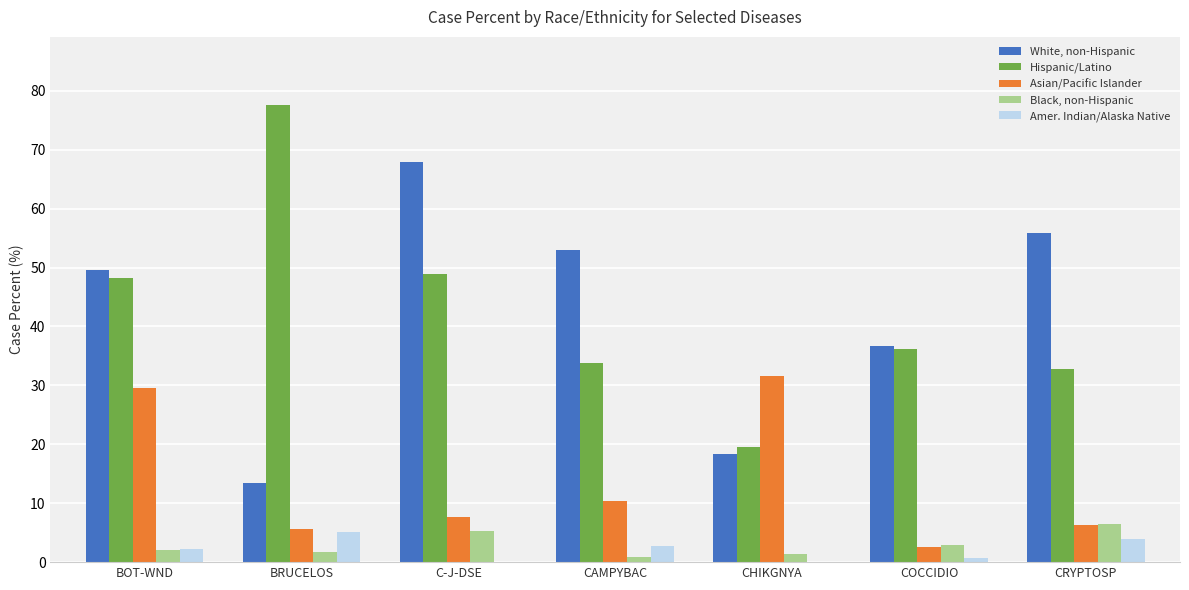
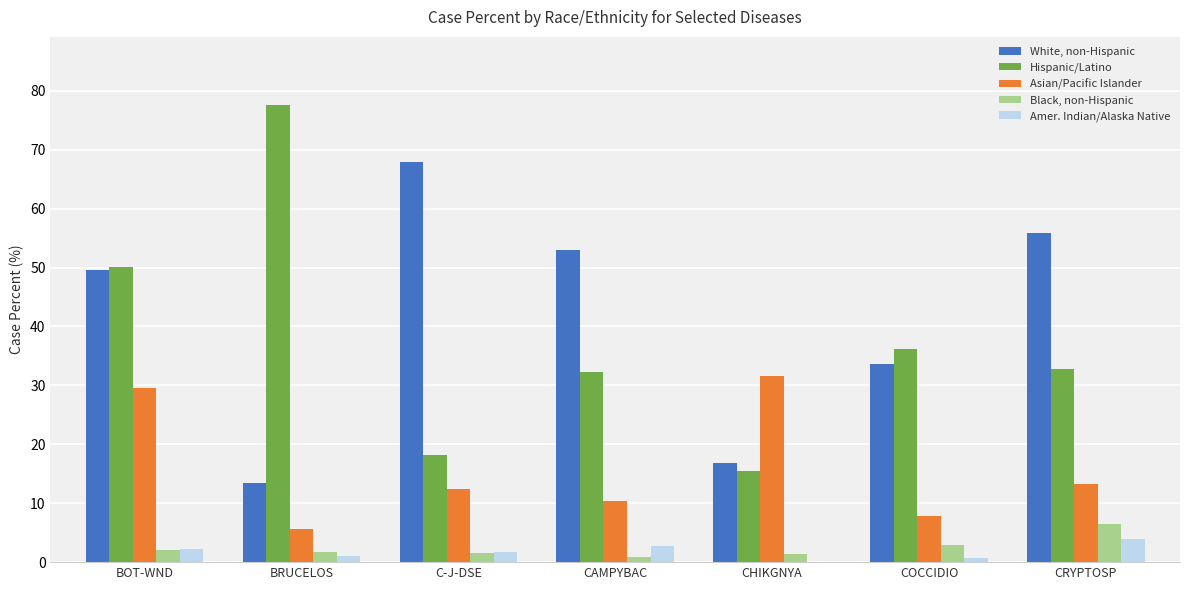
  {
    "White, non-Hispanic": {
      "BOT-WND": 50,
      "BRUCELOS": 13,
      "C-J-DSE": 68,
      "CAMPYBAC": 53,
-     "CHIKGNYA": 18,
-     "COCCIDIO": 37,
+     "CHIKGNYA": 17,
+     "COCCIDIO": 34,
      "CRYPTOSP": 56
    },
    "Hispanic/Latino": {
-     "BOT-WND": 48,
+     "BOT-WND": 50,
      "BRUCELOS": 78,
-     "C-J-DSE": 49,
-     "CAMPYBAC": 34,
-     "CHIKGNYA": 20,
+     "C-J-DSE": 18,
+     "CAMPYBAC": 32,
+     "CHIKGNYA": 15,
      "COCCIDIO": 36,
      "CRYPTOSP": 33
    },
    "Asian/Pacific Islander": {
      "BOT-WND": 30,
      "BRUCELOS": 6,
-     "C-J-DSE": 8,
+     "C-J-DSE": 12,
      "CAMPYBAC": 10,
      "CHIKGNYA": 32,
-     "COCCIDIO": 3,
-     "CRYPTOSP": 6
+     "COCCIDIO": 8,
+     "CRYPTOSP": 13
    },
    "Black, non-Hispanic": {
      "BOT-WND": 2,
      "BRUCELOS": 2,
-     "C-J-DSE": 5,
+     "C-J-DSE": 2,
      "CAMPYBAC": 1,
      "CHIKGNYA": 1,
      "COCCIDIO": 3,
      "CRYPTOSP": 7
    },
    "Amer. Indian/Alaska Native": {
      "BOT-WND": 2,
-     "BRUCELOS": 5,
-     "C-J-DSE": 0,
+     "BRUCELOS": 1,
+     "C-J-DSE": 2,
      "CAMPYBAC": 3,
      "CHIKGNYA": 0,
      "COCCIDIO": 1,
      "CRYPTOSP": 4
    }
  }
